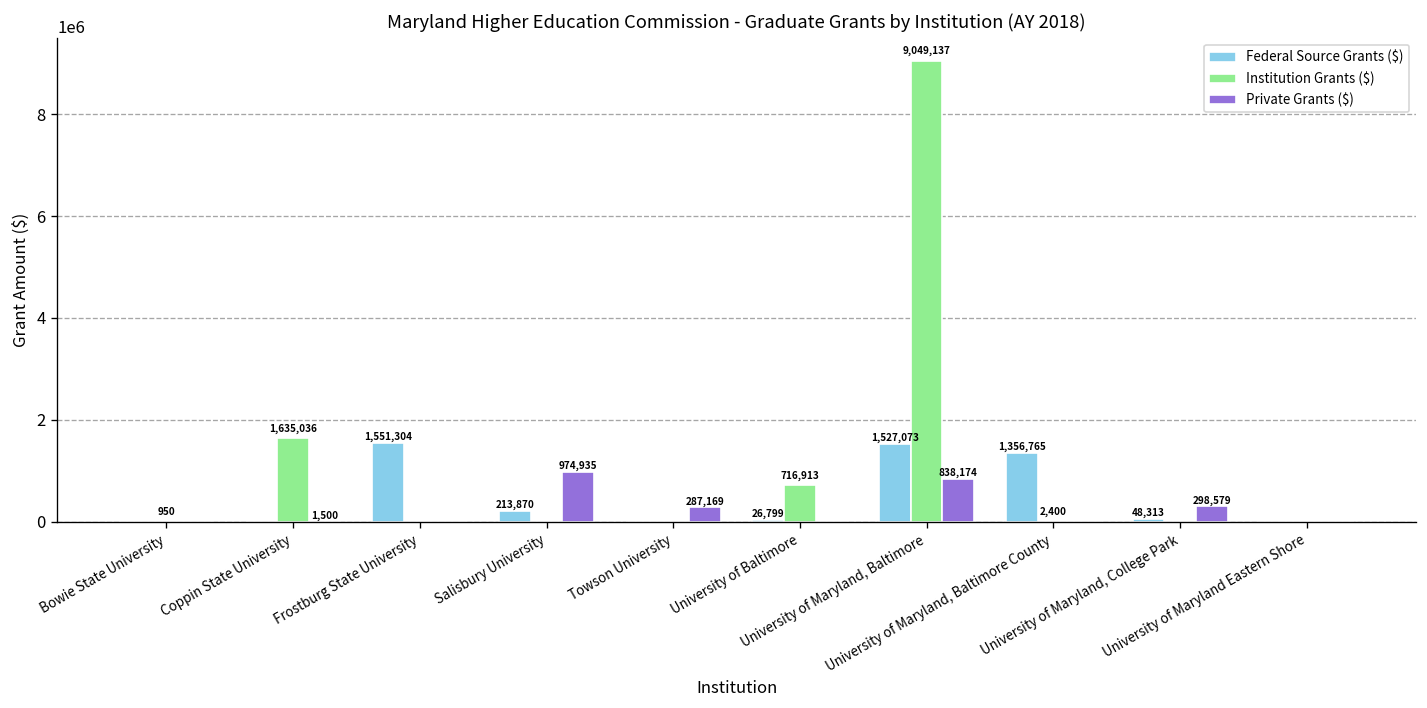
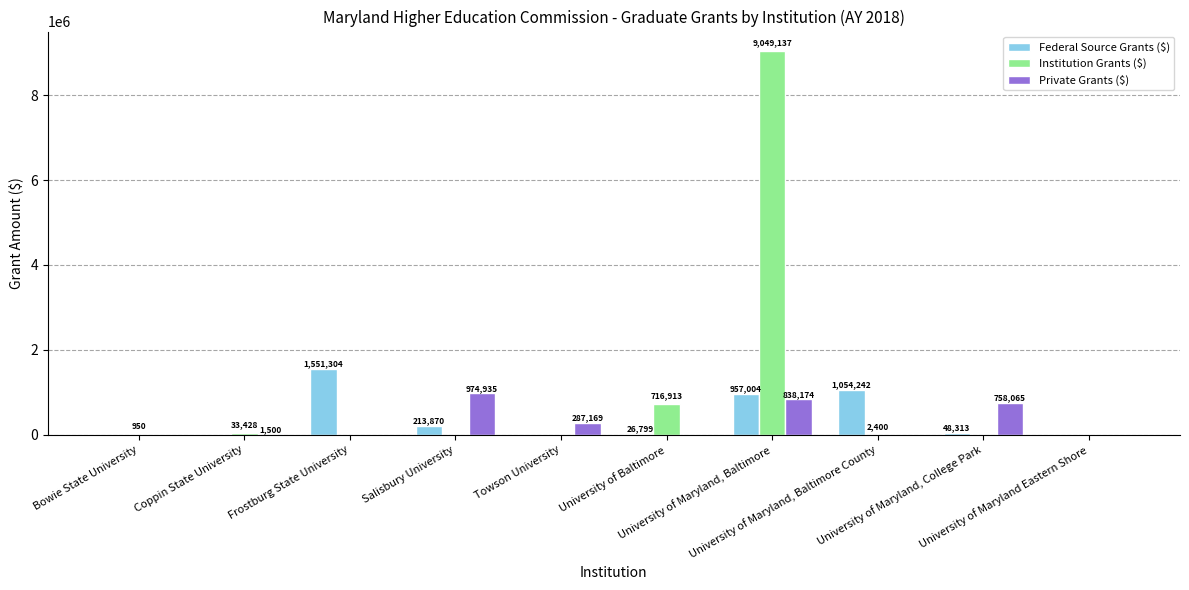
  {
    "Federal Source Grants ($)": {
      "Frostburg State University": "1,551,304",
      "Salisbury University": "213,870",
      "University of Baltimore": "26,799",
-     "University of Maryland, Baltimore": "1,527,073",
-     "University of Maryland, Baltimore County": "1,356,765",
+     "University of Maryland, Baltimore": "957,004",
+     "University of Maryland, Baltimore County": "1,054,242",
      "University of Maryland, College Park": "48,313"
    },
    "Institution Grants ($)": {
      "Bowie State University": "950",
-     "Coppin State University": "1,635,036",
+     "Coppin State University": "33,428",
      "University of Baltimore": "716,913",
      "University of Maryland, Baltimore": "9,049,137",
      "University of Maryland, Baltimore County": "2,400"
    },
    "Private Grants ($)": {
      "Coppin State University": "1,500",
      "Salisbury University": "974,935",
      "Towson University": "287,169",
      "University of Maryland, Baltimore": "838,174",
-     "University of Maryland, College Park": "298,579"
+     "University of Maryland, College Park": "758,065"
    }
  }
